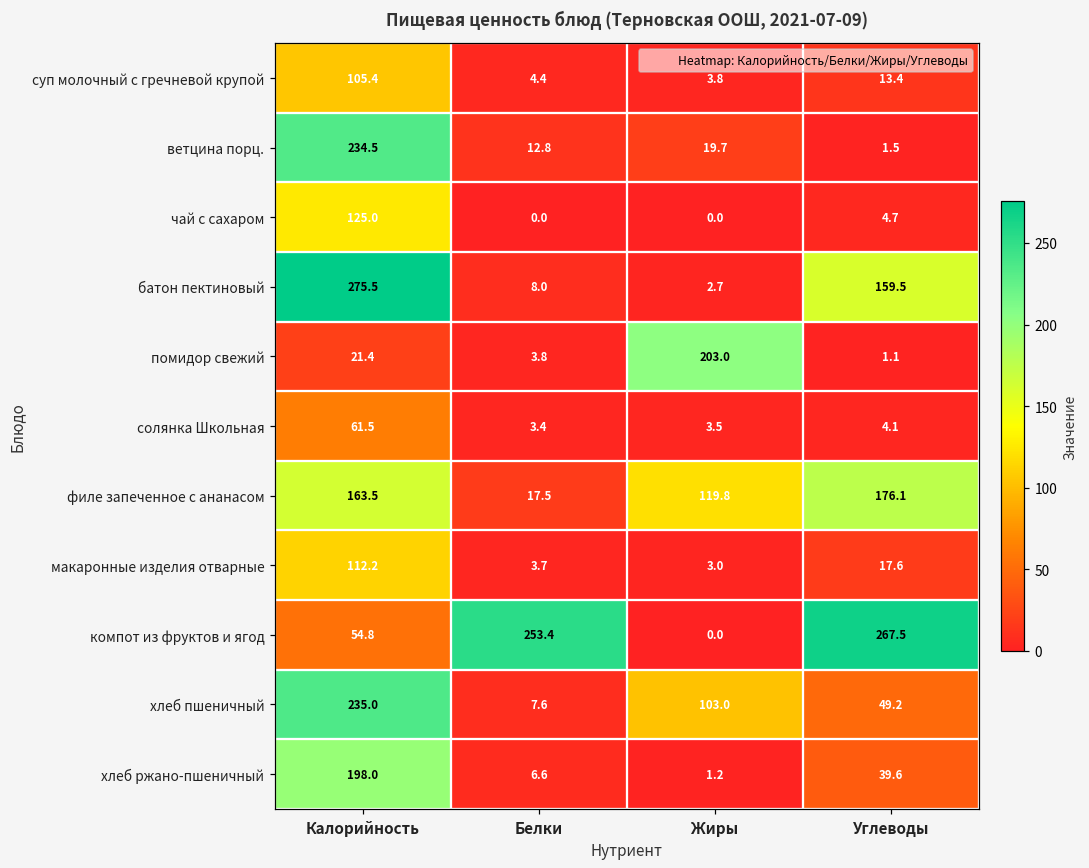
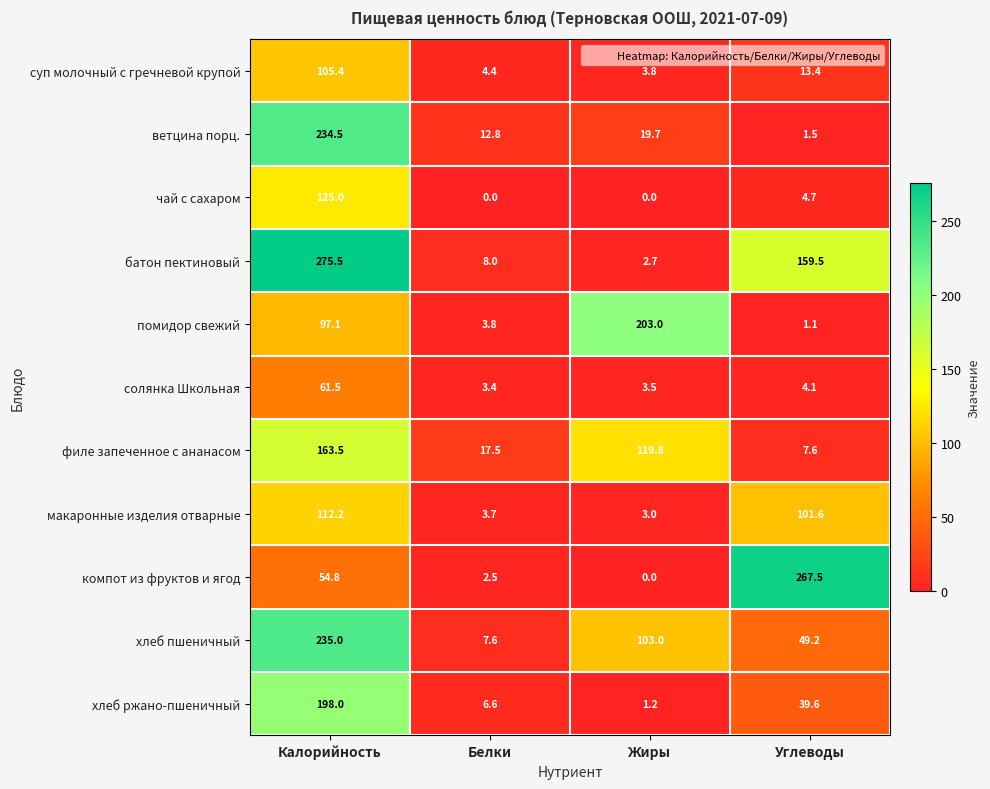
  {
    "суп молочный с гречневой крупой": {
      "Калорийность": 105.4,
      "Белки": 4.4,
      "Жиры": 3.8,
      "Углеводы": 13.4
    },
    "ветцина порц.": {
      "Калорийность": 234.5,
      "Белки": 12.8,
      "Жиры": 19.7,
      "Углеводы": 1.5
    },
    "чай с сахаром": {
      "Калорийность": 125.0,
      "Белки": 0.0,
      "Жиры": 0.0,
      "Углеводы": 4.7
    },
    "батон пектиновый": {
      "Калорийность": 275.5,
      "Белки": 8.0,
      "Жиры": 2.7,
      "Углеводы": 159.5
    },
    "помидор свежий": {
-     "Калорийность": 21.4,
+     "Калорийность": 97.1,
      "Белки": 3.8,
      "Жиры": 203.0,
      "Углеводы": 1.1
    },
    "солянка Школьная": {
      "Калорийность": 61.5,
      "Белки": 3.4,
      "Жиры": 3.5,
      "Углеводы": 4.1
    },
    "филе запеченное с ананасом": {
      "Калорийность": 163.5,
      "Белки": 17.5,
      "Жиры": 119.8,
-     "Углеводы": 176.1
+     "Углеводы": 7.6
    },
    "макаронные изделия отварные": {
      "Калорийность": 112.2,
      "Белки": 3.7,
      "Жиры": 3.0,
-     "Углеводы": 17.6
+     "Углеводы": 101.6
    },
    "компот из фруктов и ягод": {
      "Калорийность": 54.8,
-     "Белки": 253.4,
+     "Белки": 2.5,
      "Жиры": 0.0,
      "Углеводы": 267.5
    },
    "хлеб пшеничный": {
      "Калорийность": 235.0,
      "Белки": 7.6,
      "Жиры": 103.0,
      "Углеводы": 49.2
    },
    "хлеб ржано-пшеничный": {
      "Калорийность": 198.0,
      "Белки": 6.6,
      "Жиры": 1.2,
      "Углеводы": 39.6
    }
  }
